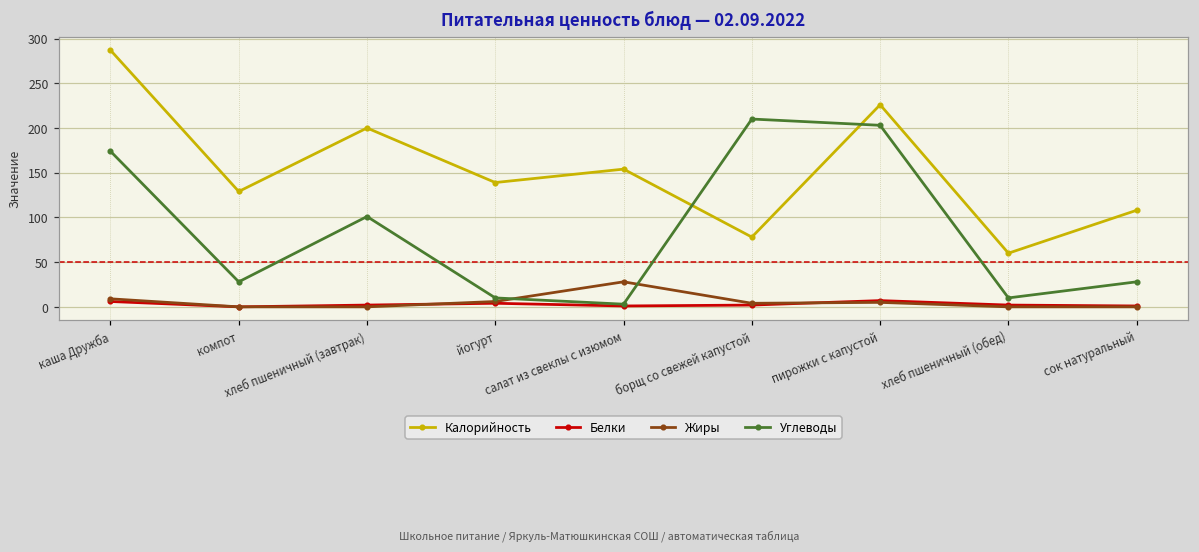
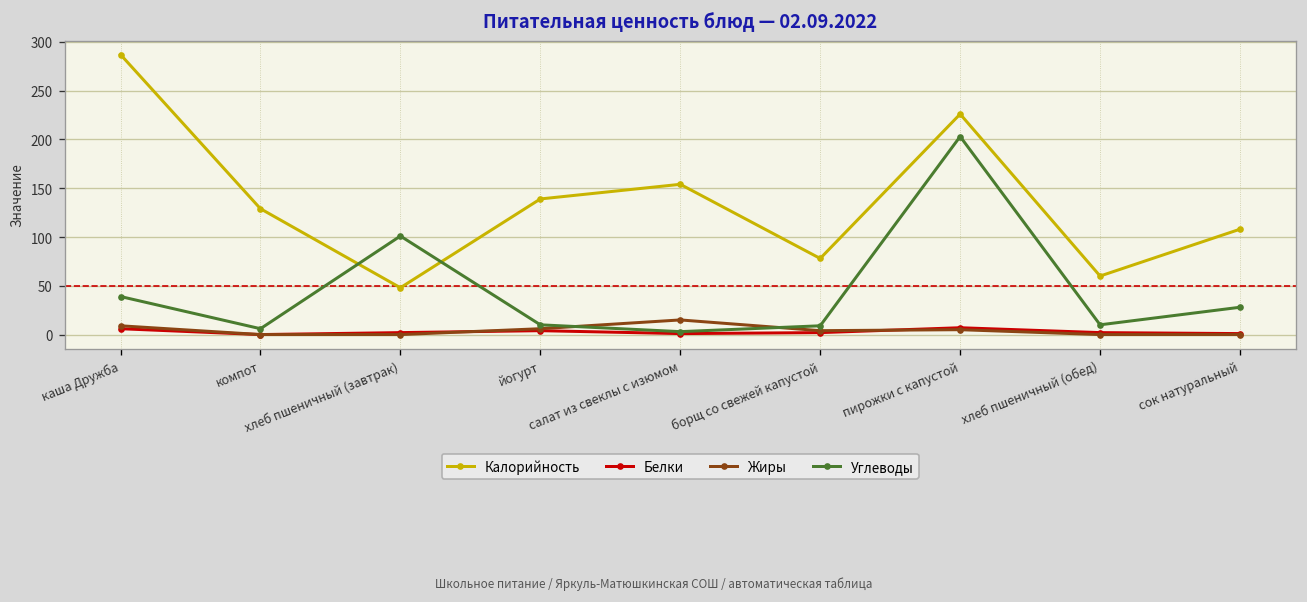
  {
    "Калорийность": {
      "каша Дружба": 290,
      "компот": 130,
-     "хлеб пшеничный (завтрак)": 200,
+     "хлеб пшеничный (завтрак)": 50,
      "йогурт": 140,
      "салат из свеклы с изюмом": 150,
      "борщ со свежей капустой": 80,
      "пирожки с капустой": 230,
      "хлеб пшеничный (обед)": 60,
      "сок натуральный": 110
    },
    "Жиры": {
-     "салат из свеклы с изюмом": 30
+     "салат из свеклы с изюмом": 20
    },
    "Углеводы": {
-     "каша Дружба": 170,
-     "компот": 30,
+     "каша Дружба": 40,
+     "компот": 10,
      "хлеб пшеничный (завтрак)": 100,
      "йогурт": 10,
-     "борщ со свежей капустой": 210,
+     "борщ со свежей капустой": 10,
      "пирожки с капустой": 200,
      "хлеб пшеничный (обед)": 10,
      "сок натуральный": 30
    }
  }
